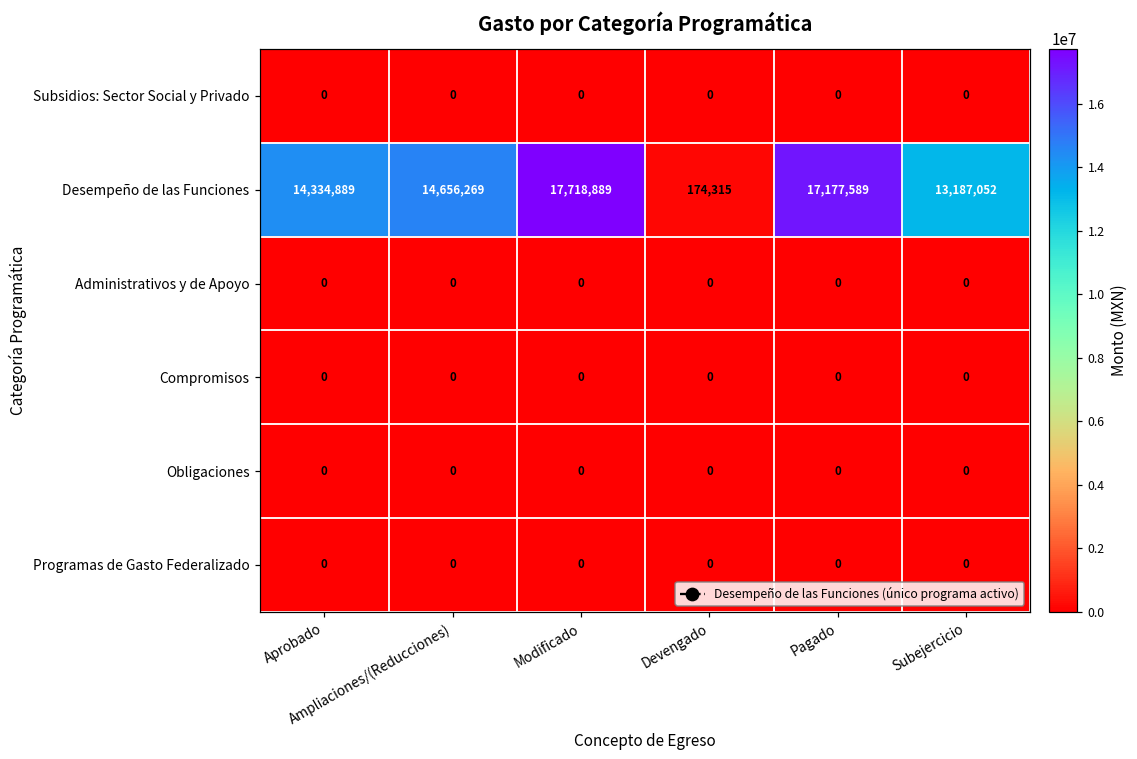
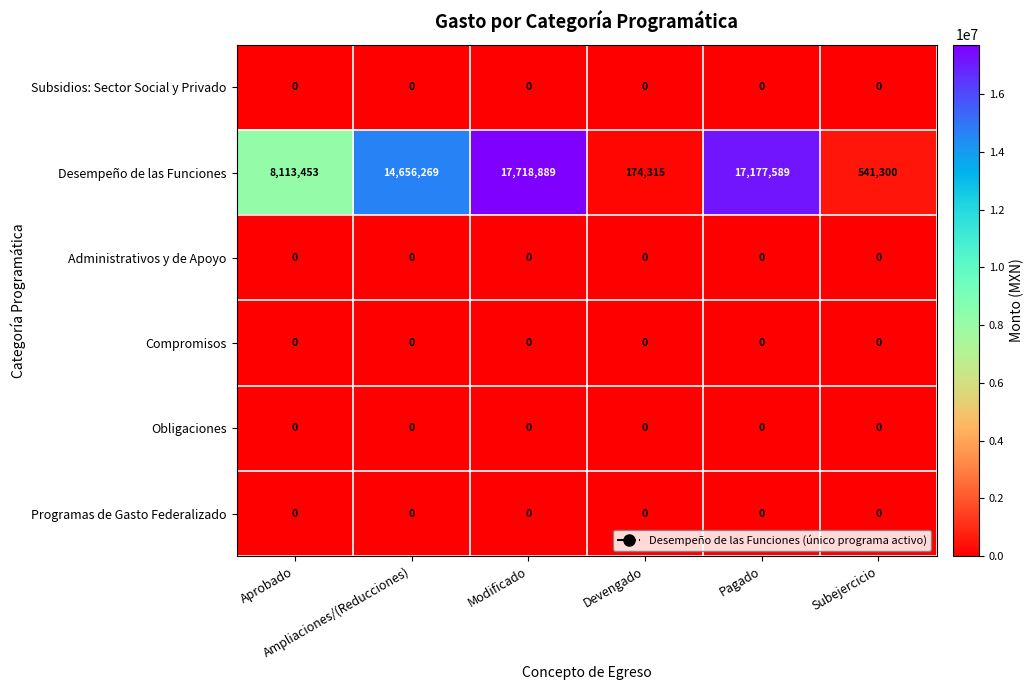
  {
    "Subsidios: Sector Social y Privado": {
      "Aprobado": "0",
      "Ampliaciones/(Reducciones)": "0",
      "Modificado": "0",
      "Devengado": "0",
      "Pagado": "0",
      "Subejercicio": "0"
    },
    "Desempeño de las Funciones": {
-     "Aprobado": "14,334,889",
+     "Aprobado": "8,113,453",
      "Ampliaciones/(Reducciones)": "14,656,269",
      "Modificado": "17,718,889",
      "Devengado": "174,315",
      "Pagado": "17,177,589",
-     "Subejercicio": "13,187,052"
+     "Subejercicio": "541,300"
    },
    "Administrativos y de Apoyo": {
      "Aprobado": "0",
      "Ampliaciones/(Reducciones)": "0",
      "Modificado": "0",
      "Devengado": "0",
      "Pagado": "0",
      "Subejercicio": "0"
    },
    "Compromisos": {
      "Aprobado": "0",
      "Ampliaciones/(Reducciones)": "0",
      "Modificado": "0",
      "Devengado": "0",
      "Pagado": "0",
      "Subejercicio": "0"
    },
    "Obligaciones": {
      "Aprobado": "0",
      "Ampliaciones/(Reducciones)": "0",
      "Modificado": "0",
      "Devengado": "0",
      "Pagado": "0",
      "Subejercicio": "0"
    },
    "Programas de Gasto Federalizado": {
      "Aprobado": "0",
      "Ampliaciones/(Reducciones)": "0",
      "Modificado": "0",
      "Devengado": "0",
      "Pagado": "0",
      "Subejercicio": "0"
    }
  }
